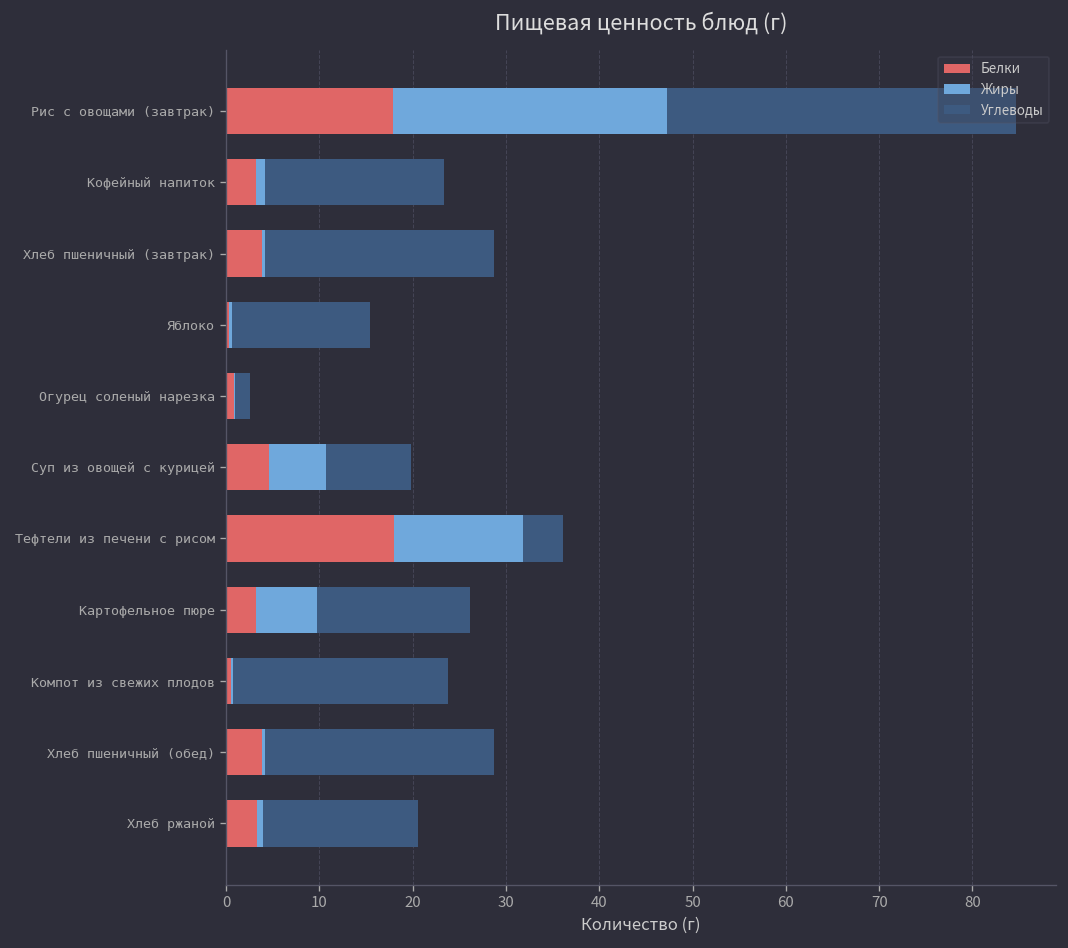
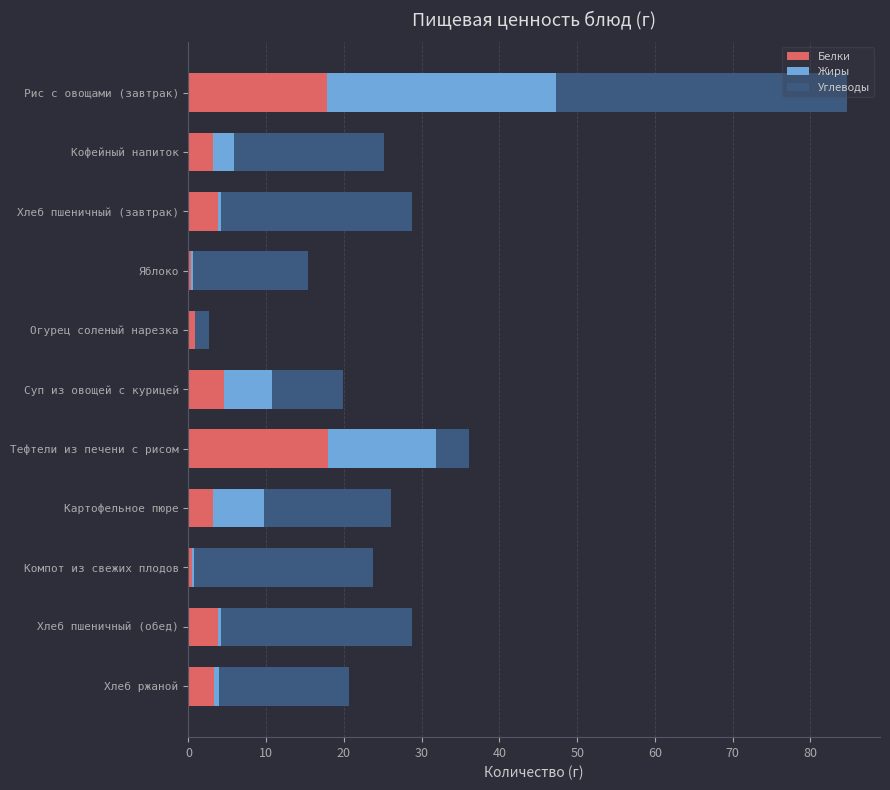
  {
    "Белки": {
      "Рис с овощами (завтрак)": 18,
      "Кофейный напиток": 3,
      "Хлеб пшеничный (завтрак)": 4,
      "Огурец соленый нарезка": 1,
      "Суп из овощей с курицей": 5,
      "Тефтели из печени с рисом": 18,
      "Картофельное пюре": 3,
      "Компот из свежих плодов": 1,
      "Хлеб пшеничный (обед)": 4,
      "Хлеб ржаной": 3
    },
    "Жиры": {
      "Рис с овощами (завтрак)": 29,
-     "Кофейный напиток": 1,
+     "Кофейный напиток": 3,
      "Хлеб пшеничный (завтрак)": 0,
      "Суп из овощей с курицей": 6,
      "Тефтели из печени с рисом": 14,
      "Картофельное пюре": 7,
      "Хлеб пшеничный (обед)": 0,
      "Хлеб ржаной": 1
    },
    "Углеводы": {
      "Кофейный напиток": 19,
      "Хлеб пшеничный (завтрак)": 25,
      "Яблоко": 15,
      "Огурец соленый нарезка": 2,
      "Суп из овощей с курицей": 9,
      "Тефтели из печени с рисом": 4,
      "Картофельное пюре": 16,
      "Компот из свежих плодов": 23,
      "Хлеб пшеничный (обед)": 25,
      "Хлеб ржаной": 17
    }
  }
